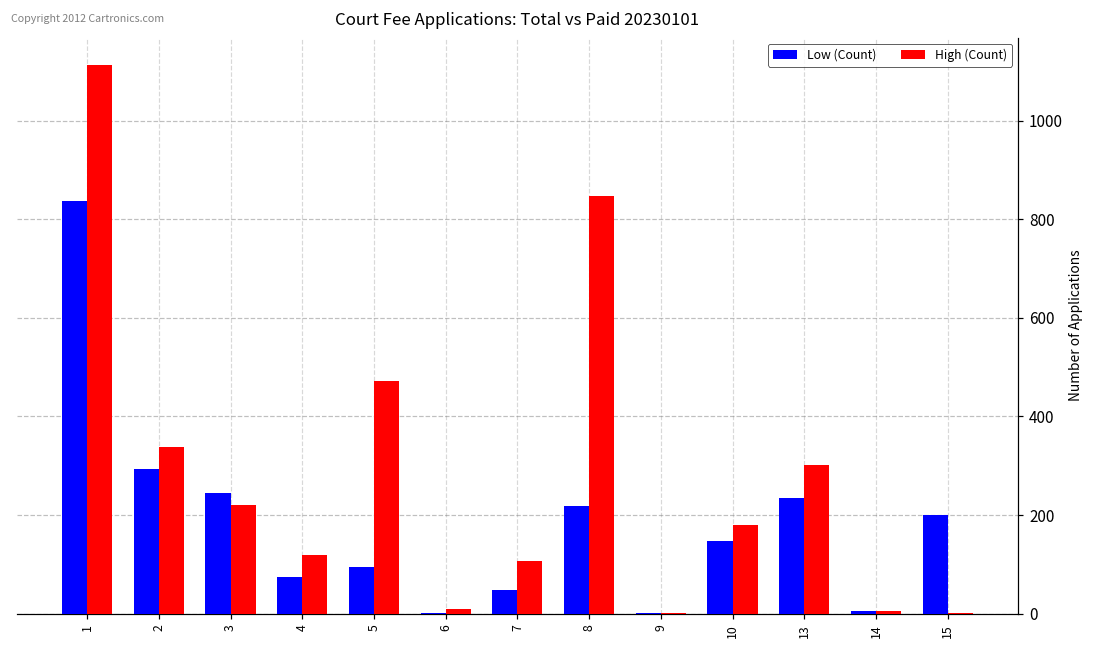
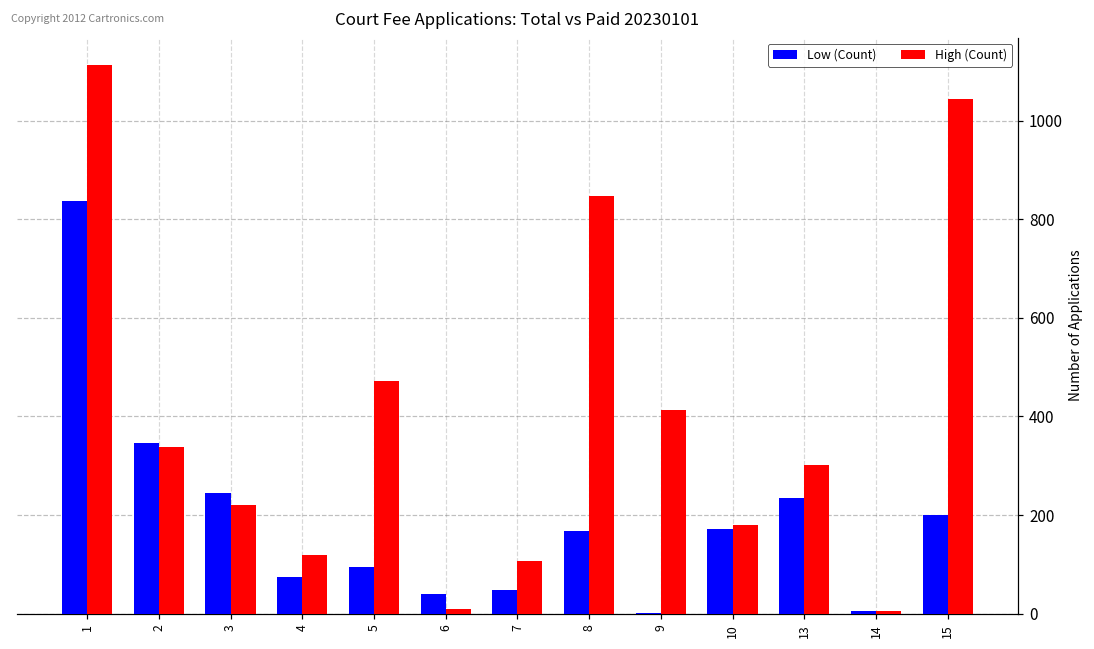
  {
    "Low (Count)": {
      "1": 840,
-     "2": 290,
+     "2": 350,
      "3": 240,
      "4": 70,
      "5": 100,
-     "6": 0,
+     "6": 40,
      "7": 50,
-     "8": 220,
-     "10": 150,
+     "8": 170,
+     "10": 170,
      "13": 230,
      "15": 200
    },
    "High (Count)": {
      "1": 1110,
      "2": 340,
      "3": 220,
      "4": 120,
      "5": 470,
      "6": 10,
      "7": 110,
      "8": 850,
-     "9": 0,
+     "9": 410,
      "10": 180,
      "13": 300,
-     "15": 0
+     "15": 1040
    }
  }
